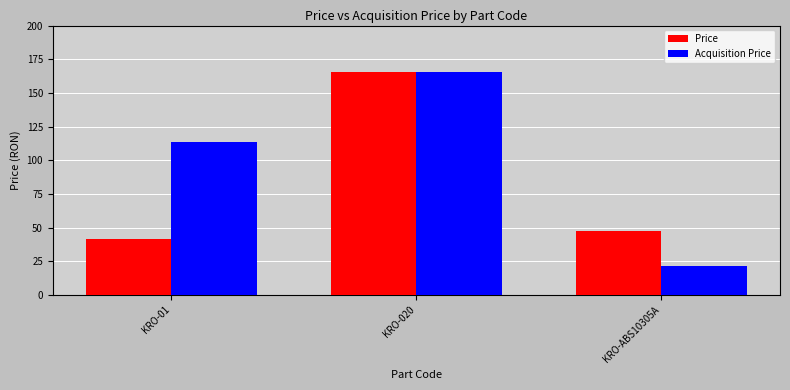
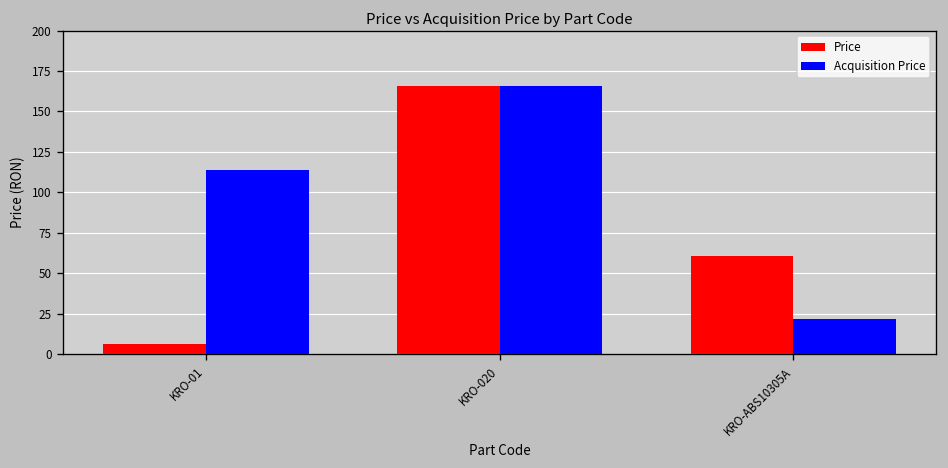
  {
    "Price": {
-     "KRO-01": 41,
+     "KRO-01": 6,
      "KRO-020": 166,
-     "KRO-ABS10305A": 47
+     "KRO-ABS10305A": 61
    },
    "Acquisition Price": {
      "KRO-01": 114,
      "KRO-020": 166,
      "KRO-ABS10305A": 22
    }
  }
